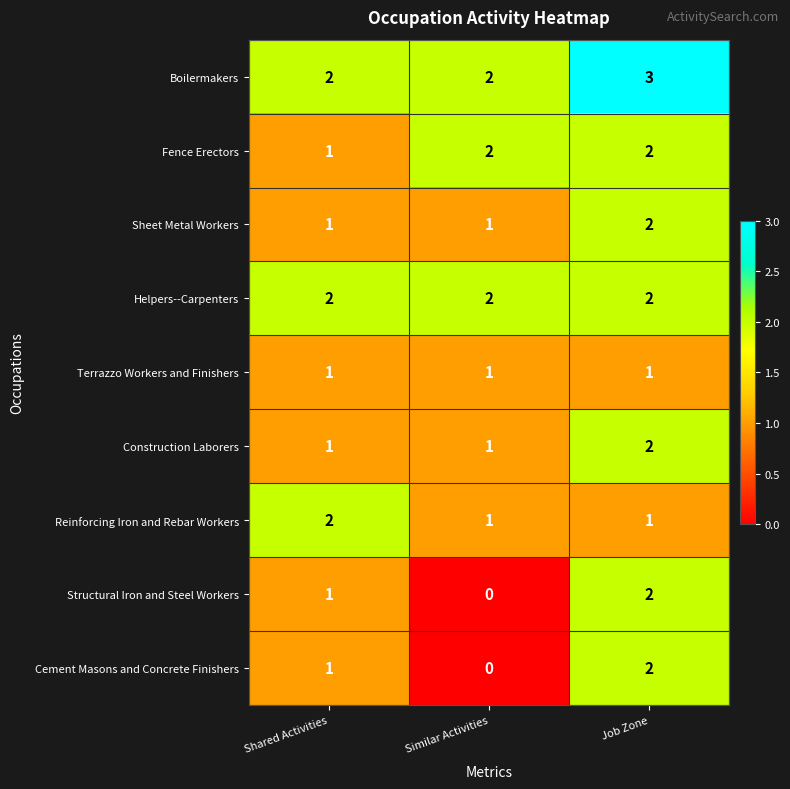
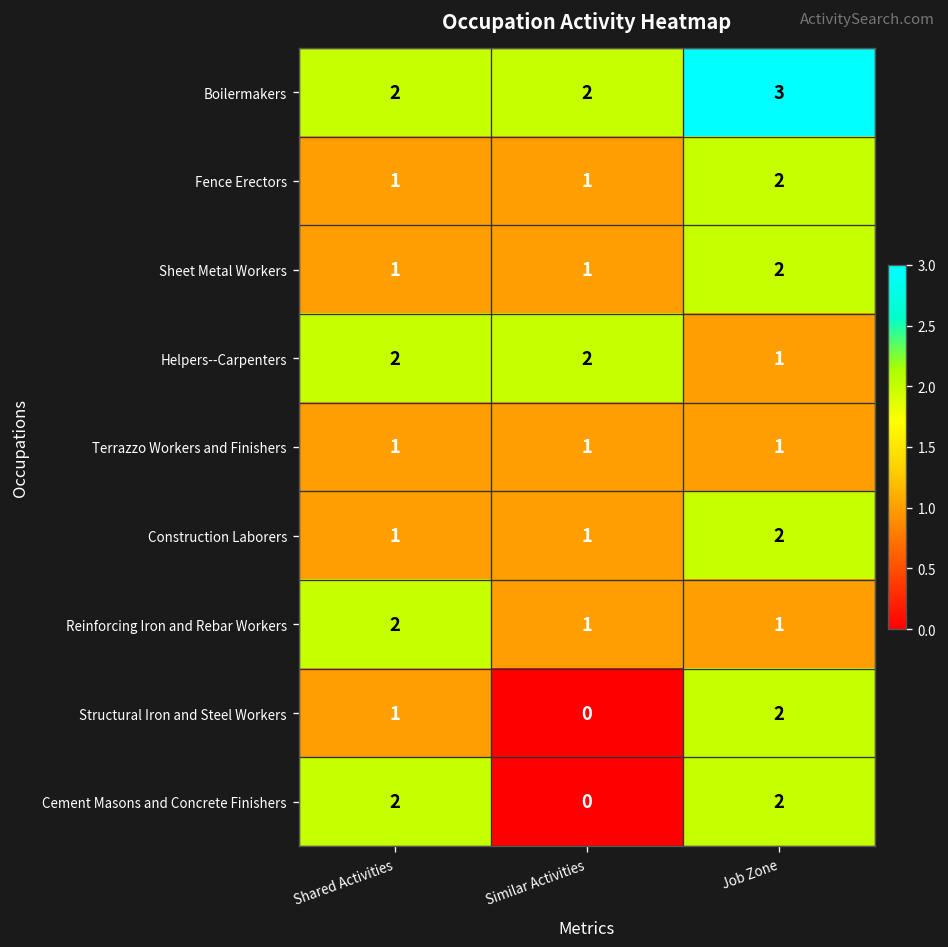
  {
    "Boilermakers": {
      "Shared Activities": 2,
      "Similar Activities": 2,
      "Job Zone": 3
    },
    "Fence Erectors": {
      "Shared Activities": 1,
-     "Similar Activities": 2,
+     "Similar Activities": 1,
      "Job Zone": 2
    },
    "Sheet Metal Workers": {
      "Shared Activities": 1,
      "Similar Activities": 1,
      "Job Zone": 2
    },
    "Helpers--Carpenters": {
      "Shared Activities": 2,
      "Similar Activities": 2,
-     "Job Zone": 2
+     "Job Zone": 1
    },
    "Terrazzo Workers and Finishers": {
      "Shared Activities": 1,
      "Similar Activities": 1,
      "Job Zone": 1
    },
    "Construction Laborers": {
      "Shared Activities": 1,
      "Similar Activities": 1,
      "Job Zone": 2
    },
    "Reinforcing Iron and Rebar Workers": {
      "Shared Activities": 2,
      "Similar Activities": 1,
      "Job Zone": 1
    },
    "Structural Iron and Steel Workers": {
      "Shared Activities": 1,
      "Similar Activities": 0,
      "Job Zone": 2
    },
    "Cement Masons and Concrete Finishers": {
-     "Shared Activities": 1,
+     "Shared Activities": 2,
      "Similar Activities": 0,
      "Job Zone": 2
    }
  }
